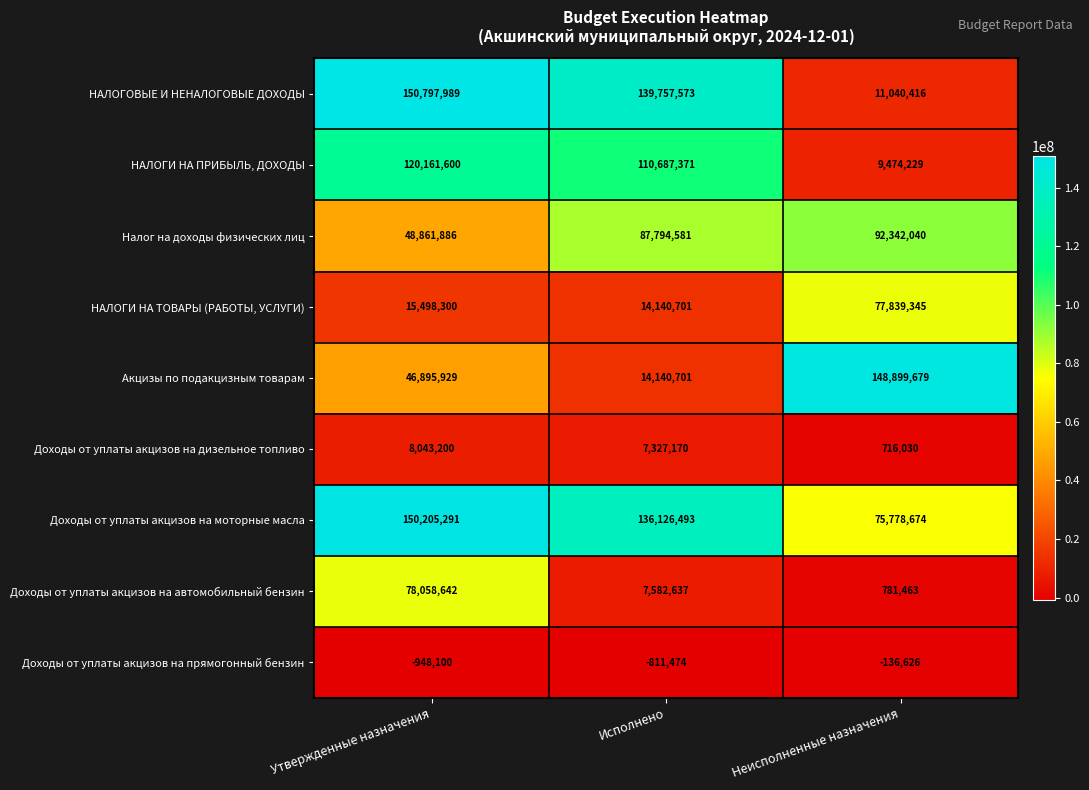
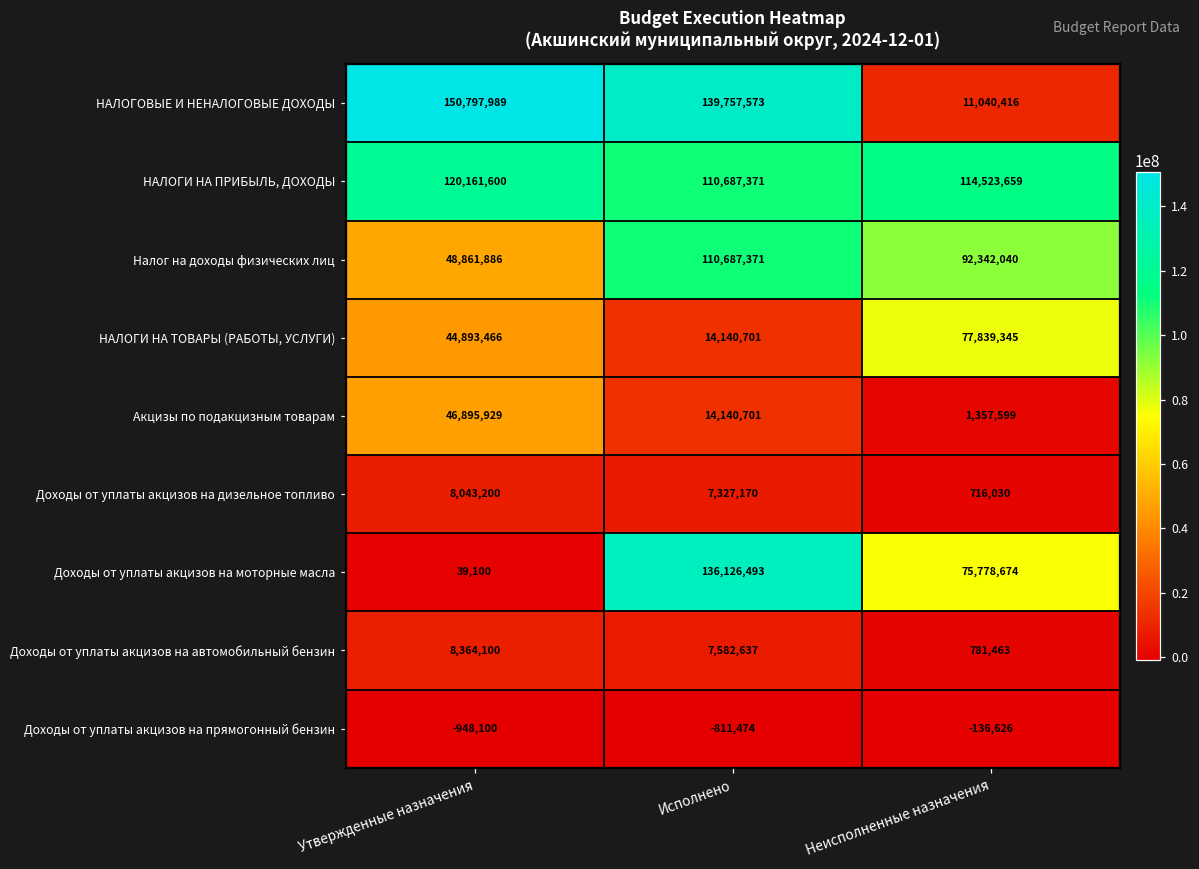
  {
    "НАЛОГОВЫЕ И НЕНАЛОГОВЫЕ ДОХОДЫ": {
      "Утвержденные назначения": "150,797,989",
      "Исполнено": "139,757,573",
      "Неисполненные назначения": "11,040,416"
    },
    "НАЛОГИ НА ПРИБЫЛЬ, ДОХОДЫ": {
      "Утвержденные назначения": "120,161,600",
      "Исполнено": "110,687,371",
-     "Неисполненные назначения": "9,474,229"
+     "Неисполненные назначения": "114,523,659"
    },
    "Налог на доходы физических лиц": {
      "Утвержденные назначения": "48,861,886",
-     "Исполнено": "87,794,581",
+     "Исполнено": "110,687,371",
      "Неисполненные назначения": "92,342,040"
    },
    "НАЛОГИ НА ТОВАРЫ (РАБОТЫ, УСЛУГИ)": {
-     "Утвержденные назначения": "15,498,300",
+     "Утвержденные назначения": "44,893,466",
      "Исполнено": "14,140,701",
      "Неисполненные назначения": "77,839,345"
    },
    "Акцизы по подакцизным товарам": {
      "Утвержденные назначения": "46,895,929",
      "Исполнено": "14,140,701",
-     "Неисполненные назначения": "148,899,679"
+     "Неисполненные назначения": "1,357,599"
    },
    "Доходы от уплаты акцизов на дизельное топливо": {
      "Утвержденные назначения": "8,043,200",
      "Исполнено": "7,327,170",
      "Неисполненные назначения": "716,030"
    },
    "Доходы от уплаты акцизов на моторные масла": {
-     "Утвержденные назначения": "150,205,291",
+     "Утвержденные назначения": "39,100",
      "Исполнено": "136,126,493",
      "Неисполненные назначения": "75,778,674"
    },
    "Доходы от уплаты акцизов на автомобильный бензин": {
-     "Утвержденные назначения": "78,058,642",
+     "Утвержденные назначения": "8,364,100",
      "Исполнено": "7,582,637",
      "Неисполненные назначения": "781,463"
    },
    "Доходы от уплаты акцизов на прямогонный бензин": {
      "Утвержденные назначения": "-948,100",
      "Исполнено": "-811,474",
      "Неисполненные назначения": "-136,626"
    }
  }
